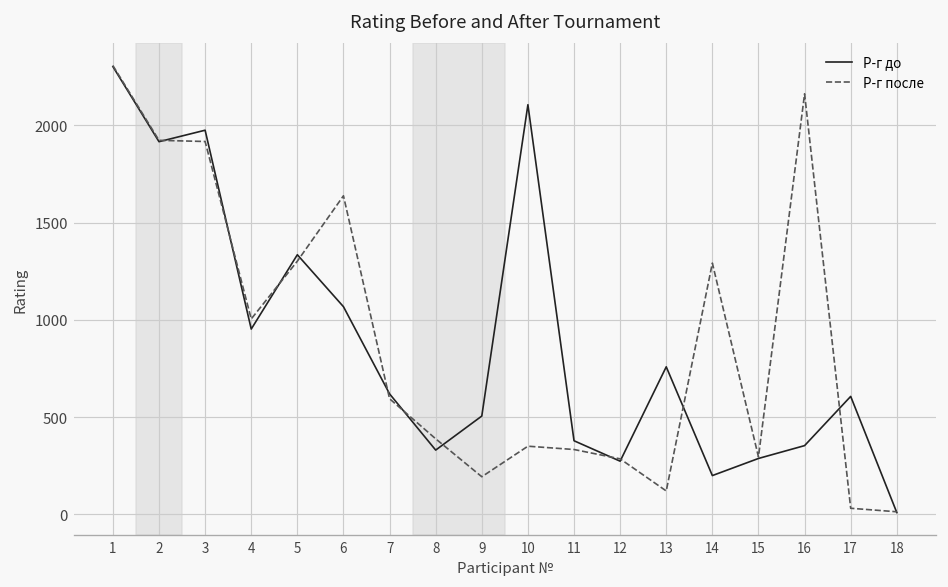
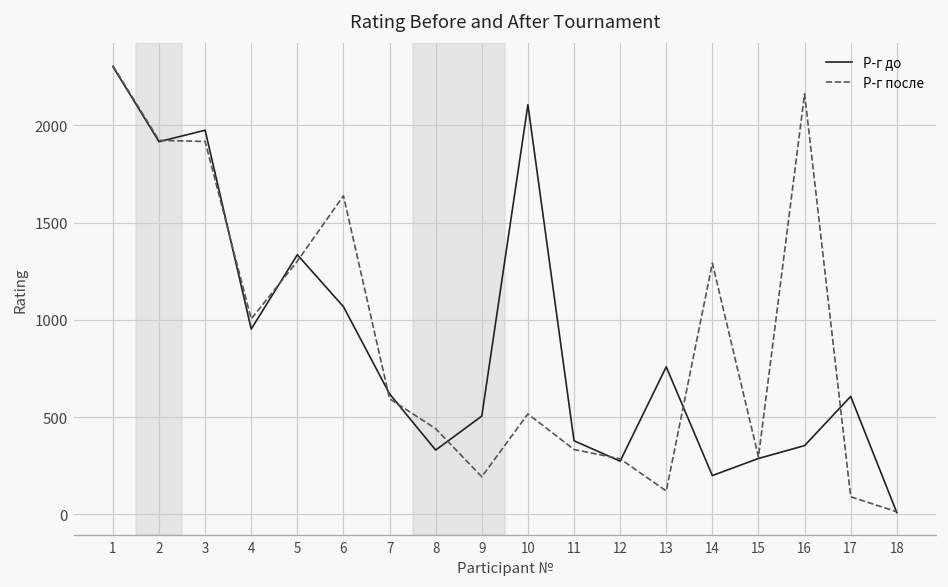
  {
    "Р-г до": {
      "3": 1980,
      "4": 950,
      "5": 1340,
      "6": 1070,
      "7": 620,
      "8": 330,
      "9": 510,
      "10": 2110,
      "11": 380,
      "13": 760,
      "14": 200,
      "16": 350,
      "17": 610
    },
    "Р-г после": {
      "3": 1920,
      "4": 1010,
      "5": 1300,
      "6": 1640,
      "7": 600,
-     "8": 390,
+     "8": 440,
      "9": 190,
-     "10": 350,
+     "10": 520,
      "11": 330,
      "13": 120,
      "14": 1290,
      "16": 2160,
-     "17": 30
+     "17": 90
    }
  }
